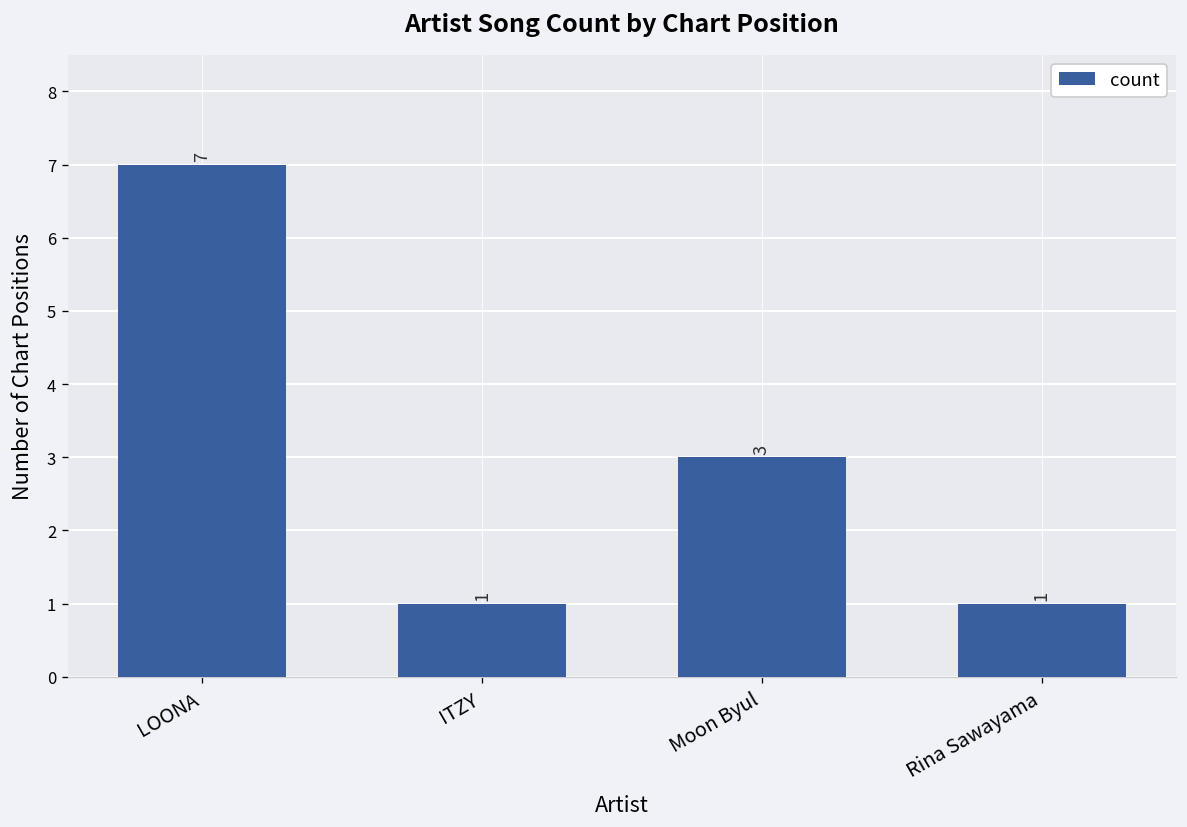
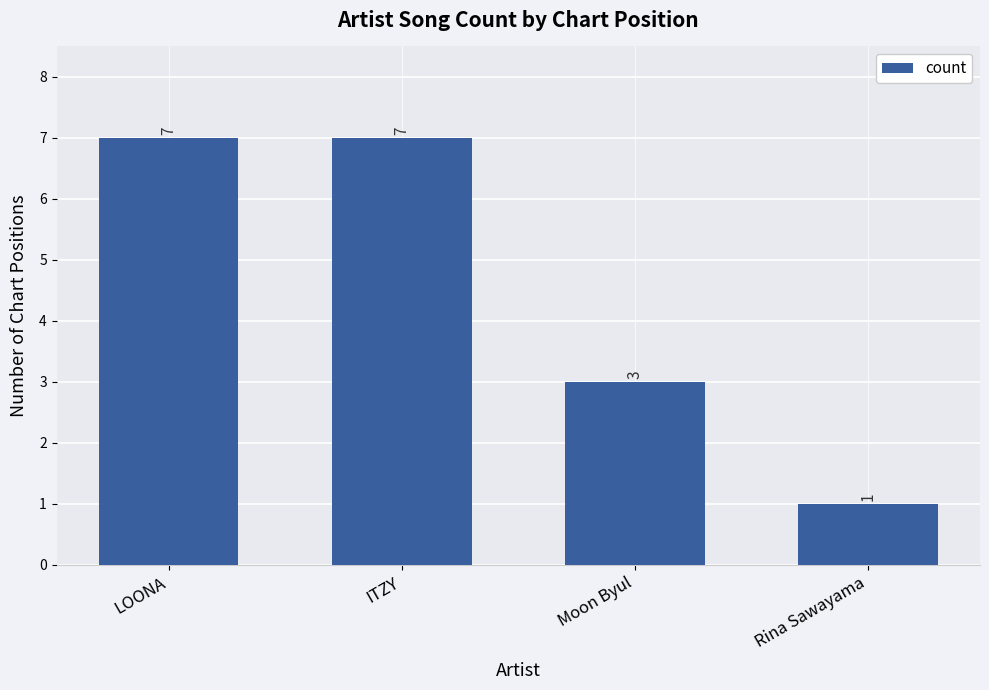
  {
    "LOONA": 7,
-   "ITZY": 1,
+   "ITZY": 7,
    "Moon Byul": 3,
    "Rina Sawayama": 1
  }
